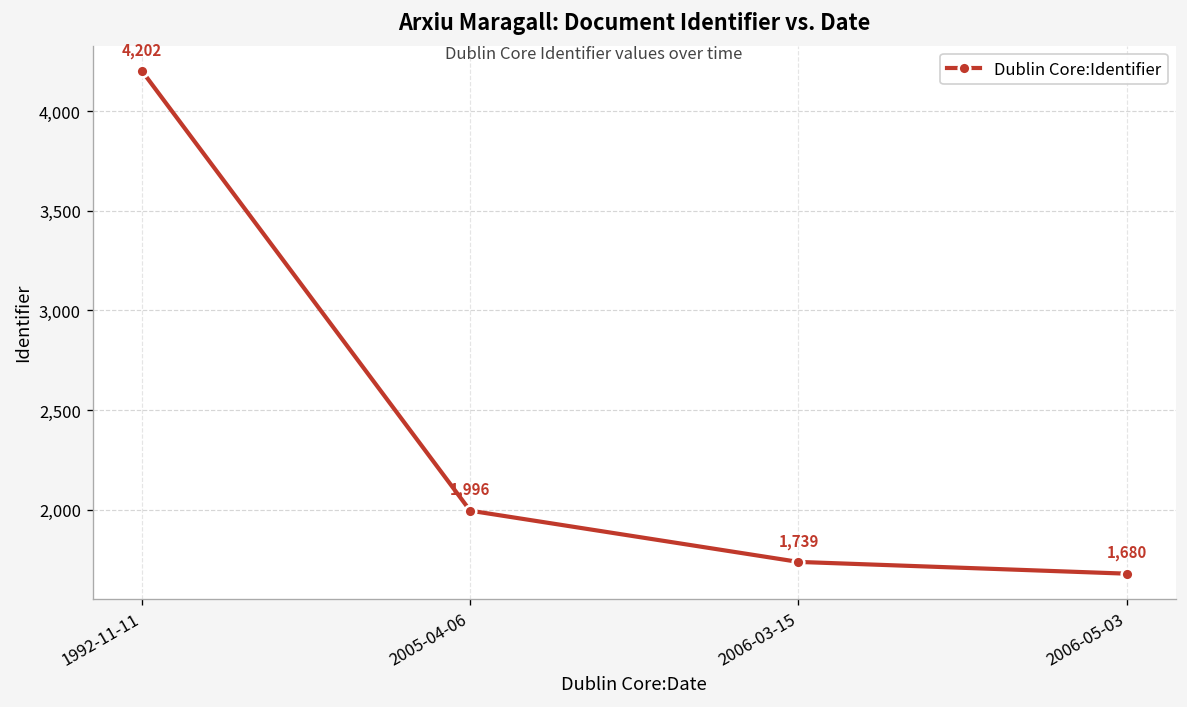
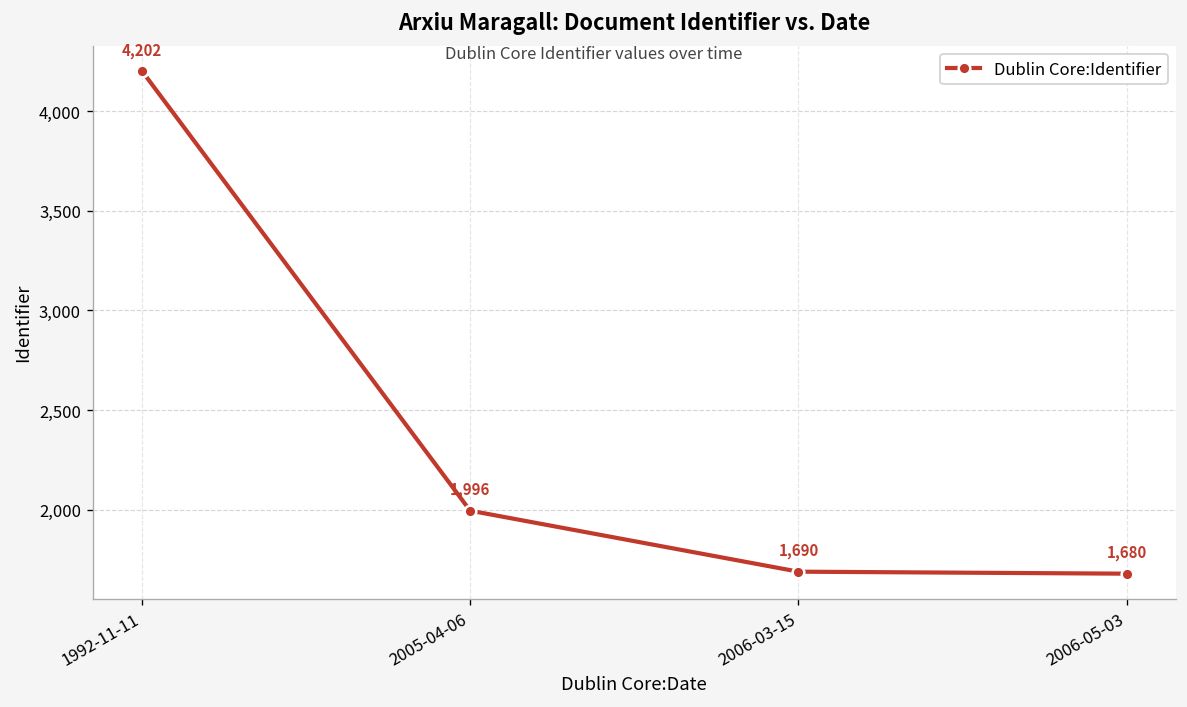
  {
    "1992-11-11": "4,202",
    "2005-04-06": "1,996",
-   "2006-03-15": "1,739",
+   "2006-03-15": "1,690",
    "2006-05-03": "1,680"
  }
